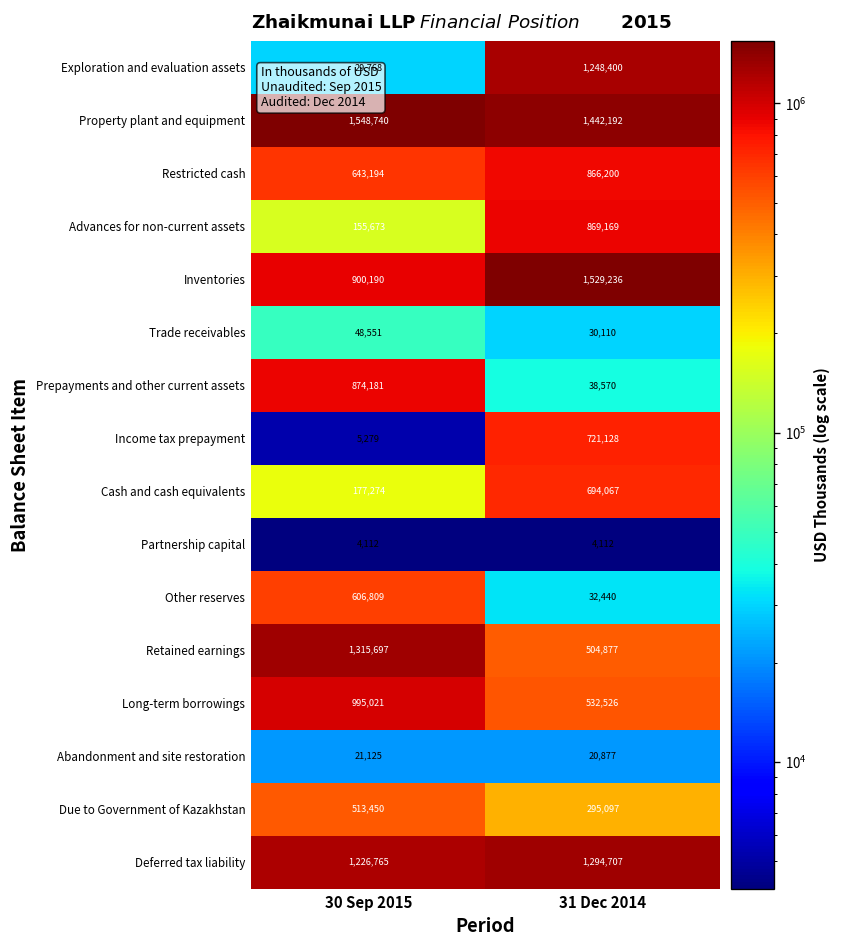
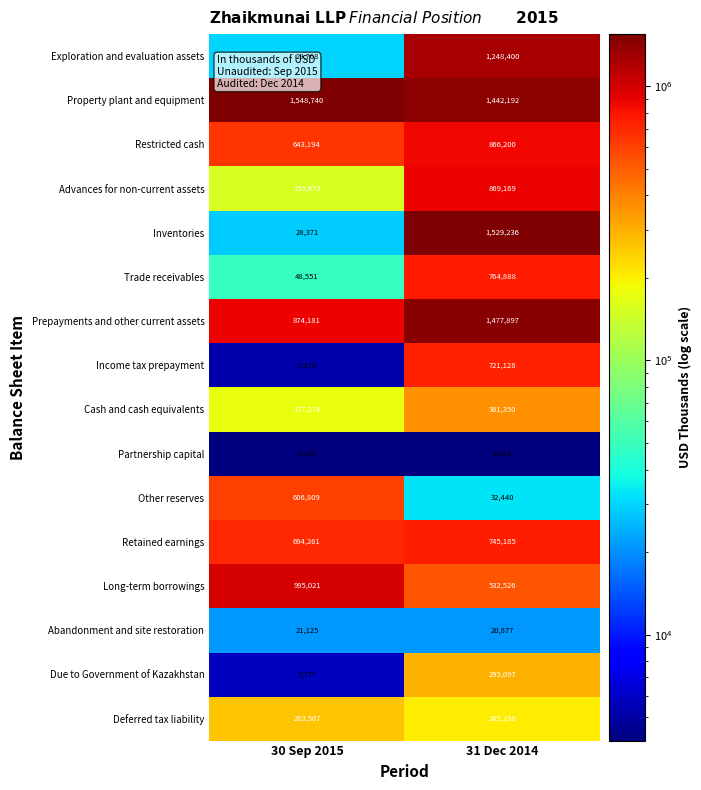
  {
    "Exploration and evaluation assets": {
      "31 Dec 2014": "1,248,400"
    },
    "Property plant and equipment": {
      "30 Sep 2015": "1,548,740",
      "31 Dec 2014": "1,442,192"
    },
    "Restricted cash": {
      "30 Sep 2015": "643,194",
      "31 Dec 2014": "866,200"
    },
    "Advances for non-current assets": {
      "30 Sep 2015": "155,673",
      "31 Dec 2014": "869,169"
    },
    "Inventories": {
-     "30 Sep 2015": "900,190",
+     "30 Sep 2015": "28,371",
      "31 Dec 2014": "1,529,236"
    },
    "Trade receivables": {
      "30 Sep 2015": "48,551",
-     "31 Dec 2014": "30,110"
+     "31 Dec 2014": "764,888"
    },
    "Prepayments and other current assets": {
      "30 Sep 2015": "874,181",
-     "31 Dec 2014": "38,570"
+     "31 Dec 2014": "1,477,897"
    },
    "Income tax prepayment": {
      "30 Sep 2015": "5,279",
      "31 Dec 2014": "721,128"
    },
    "Cash and cash equivalents": {
      "30 Sep 2015": "177,274",
-     "31 Dec 2014": "694,067"
+     "31 Dec 2014": "361,350"
    },
    "Partnership capital": {
      "30 Sep 2015": "4,112",
      "31 Dec 2014": "4,112"
    },
    "Other reserves": {
      "30 Sep 2015": "606,809",
      "31 Dec 2014": "32,440"
    },
    "Retained earnings": {
-     "30 Sep 2015": "1,315,697",
-     "31 Dec 2014": "504,877"
+     "30 Sep 2015": "694,261",
+     "31 Dec 2014": "745,185"
    },
    "Long-term borrowings": {
      "30 Sep 2015": "995,021",
      "31 Dec 2014": "532,526"
    },
    "Abandonment and site restoration": {
      "30 Sep 2015": "21,125",
      "31 Dec 2014": "20,877"
    },
    "Due to Government of Kazakhstan": {
-     "30 Sep 2015": "513,450",
+     "30 Sep 2015": "5,777",
      "31 Dec 2014": "295,097"
    },
    "Deferred tax liability": {
-     "30 Sep 2015": "1,226,765",
-     "31 Dec 2014": "1,294,707"
+     "30 Sep 2015": "263,567",
+     "31 Dec 2014": "205,298"
    }
  }
